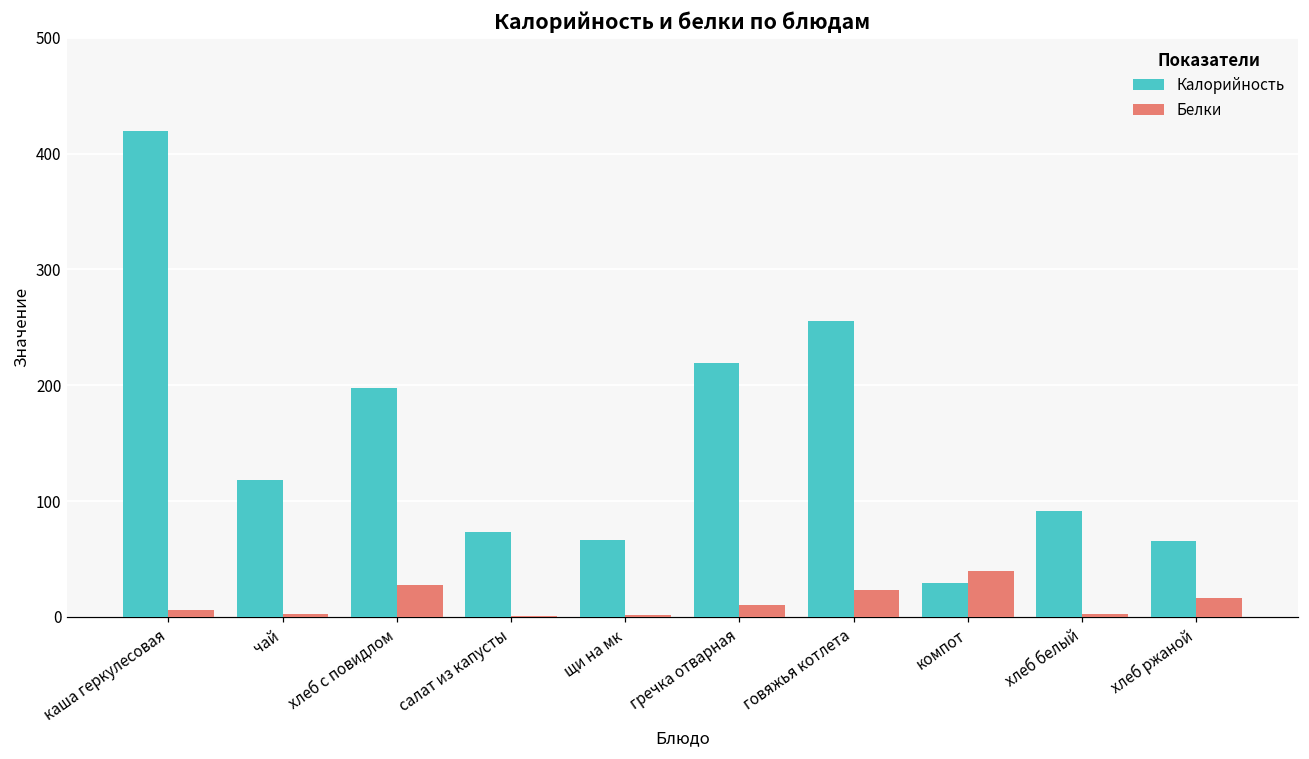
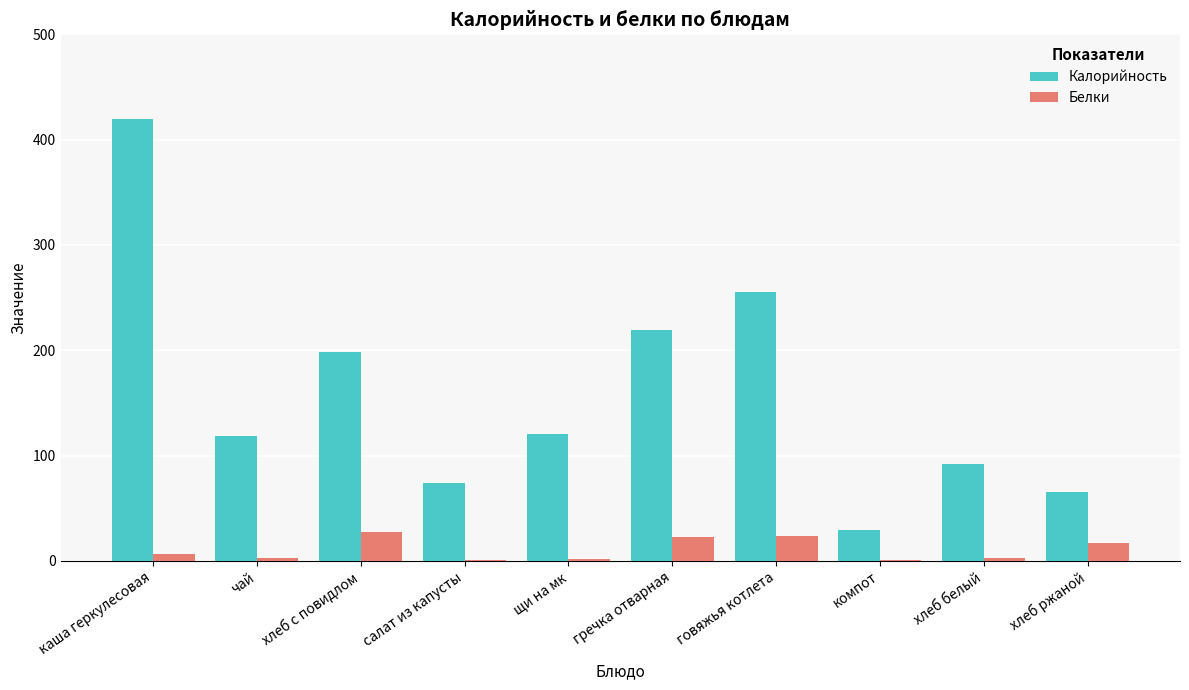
  {
    "Калорийность": {
      "каша геркулесовая": 419,
      "чай": 119,
      "хлеб с повидлом": 198,
      "салат из капусты": 74,
-     "щи на мк": 67,
+     "щи на мк": 121,
      "гречка отварная": 220,
      "говяжья котлета": 255,
      "компот": 29,
      "хлеб белый": 92,
      "хлеб ржаной": 65
    },
    "Белки": {
      "каша геркулесовая": 6,
      "чай": 3,
      "хлеб с повидлом": 27,
-     "гречка отварная": 10,
+     "гречка отварная": 23,
      "говяжья котлета": 24,
-     "компот": 40,
+     "компот": 1,
      "хлеб белый": 3,
      "хлеб ржаной": 17
    }
  }
